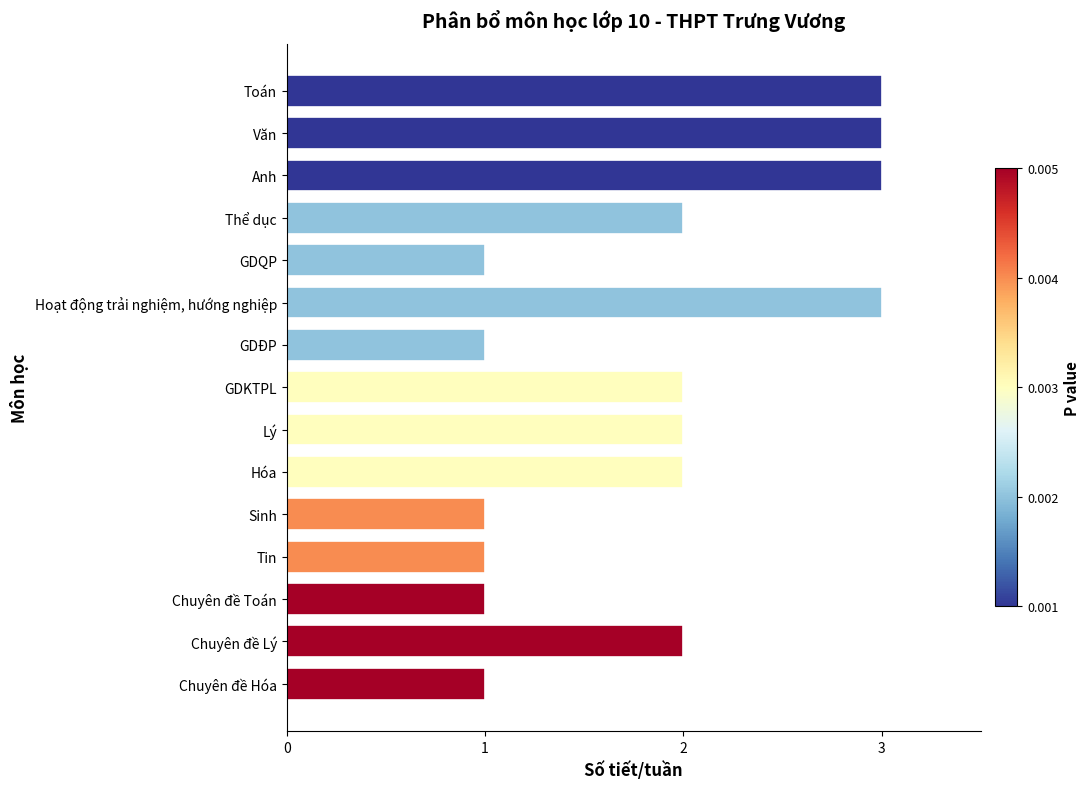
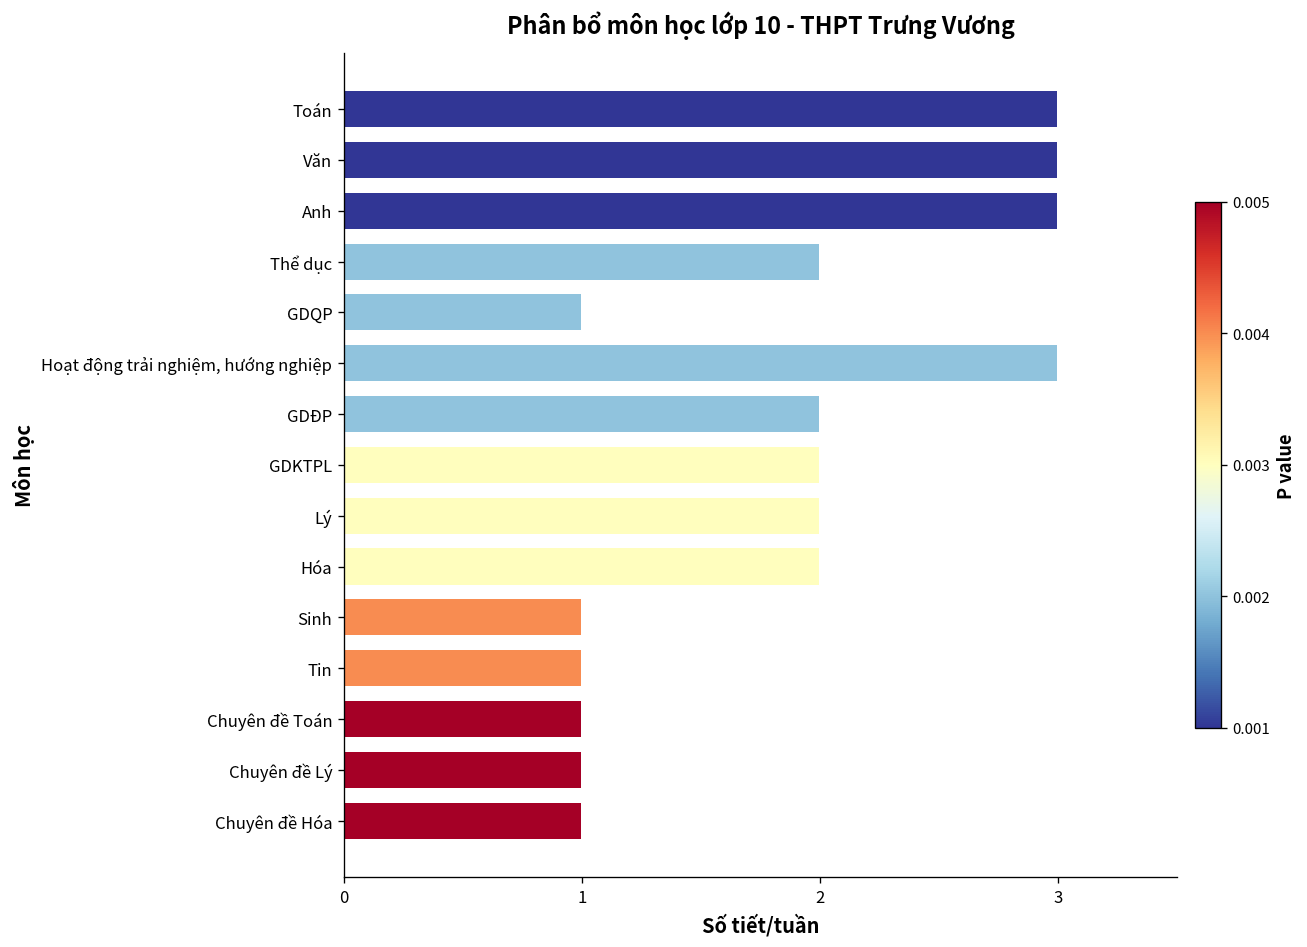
  {
    "Toán": 3,
    "Văn": 3,
    "Anh": 3,
    "Thể dục": 2,
    "GDQP": 1,
    "Hoạt động trải nghiệm, hướng nghiệp": 3,
-   "GDĐP": 1,
+   "GDĐP": 2,
    "GDKTPL": 2,
    "Lý": 2,
    "Hóa": 2,
    "Sinh": 1,
    "Tin": 1,
    "Chuyên đề Toán": 1,
-   "Chuyên đề Lý": 2,
+   "Chuyên đề Lý": 1,
    "Chuyên đề Hóa": 1
  }
